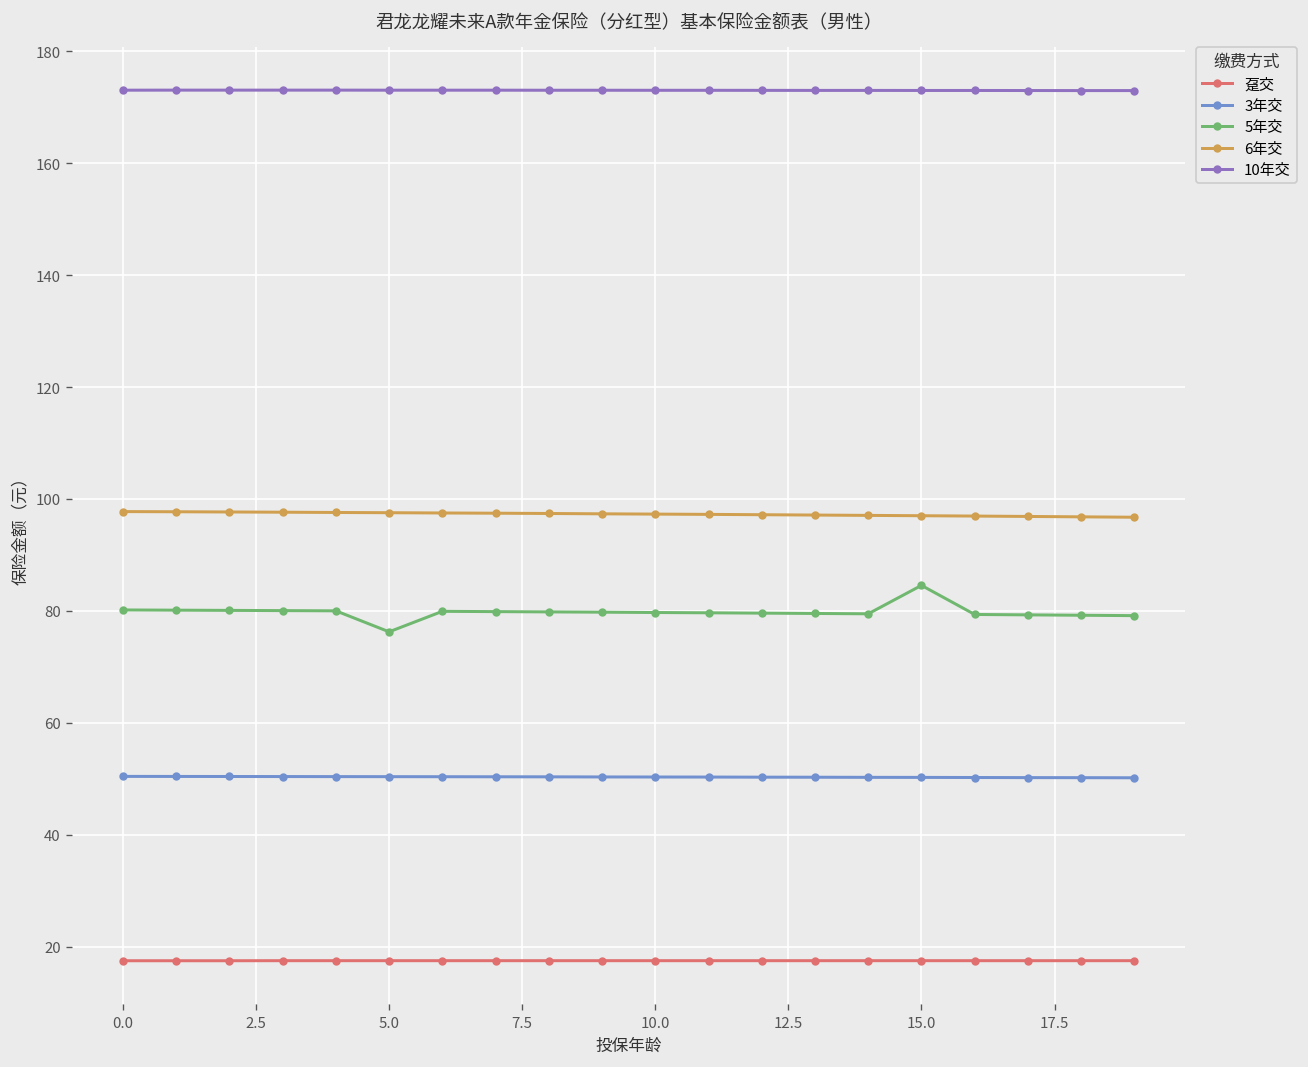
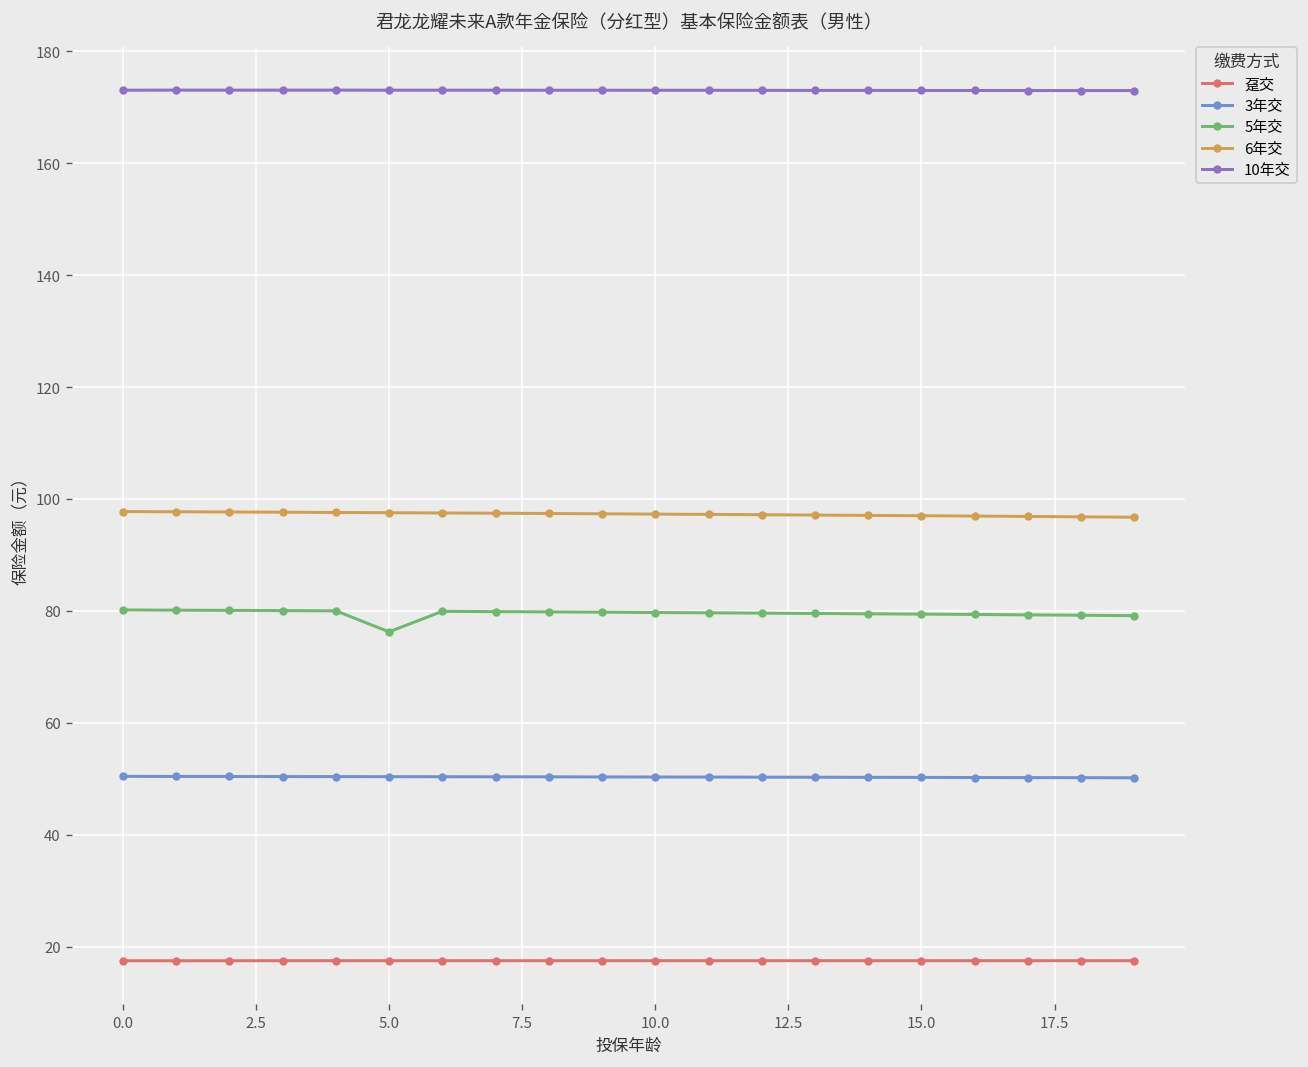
  {
    "5年交": {
      "0.0": 80,
      "5.0": 76,
      "10.0": 80,
-     "15.0": 85
+     "15.0": 79
    }
  }
